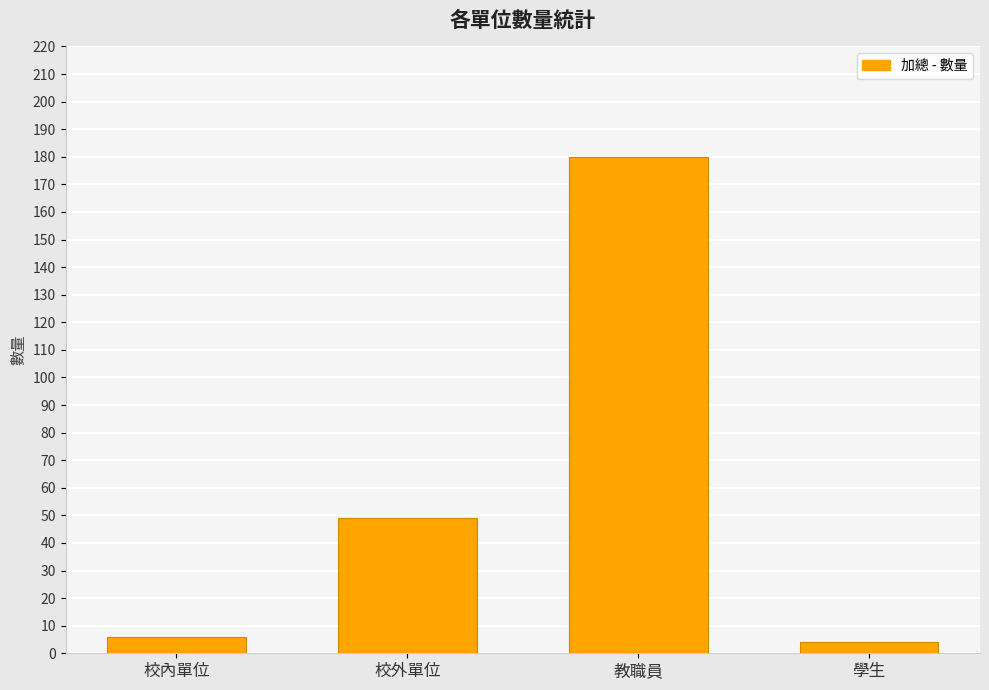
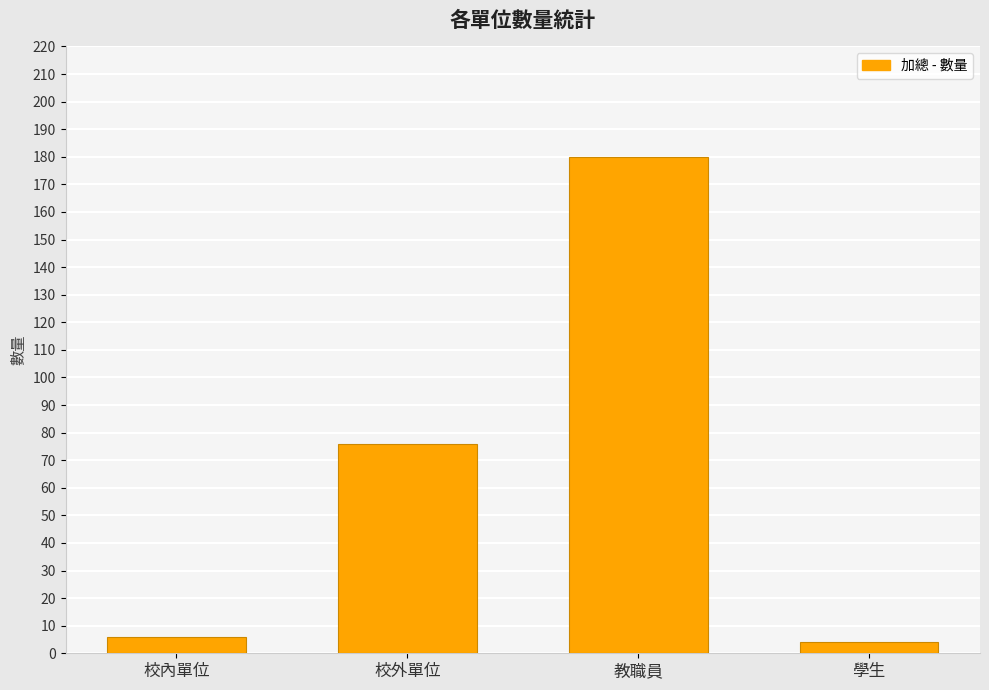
  {
    "校內單位": 6,
-   "校外單位": 49,
+   "校外單位": 76,
    "教職員": 180,
    "學生": 4
  }
